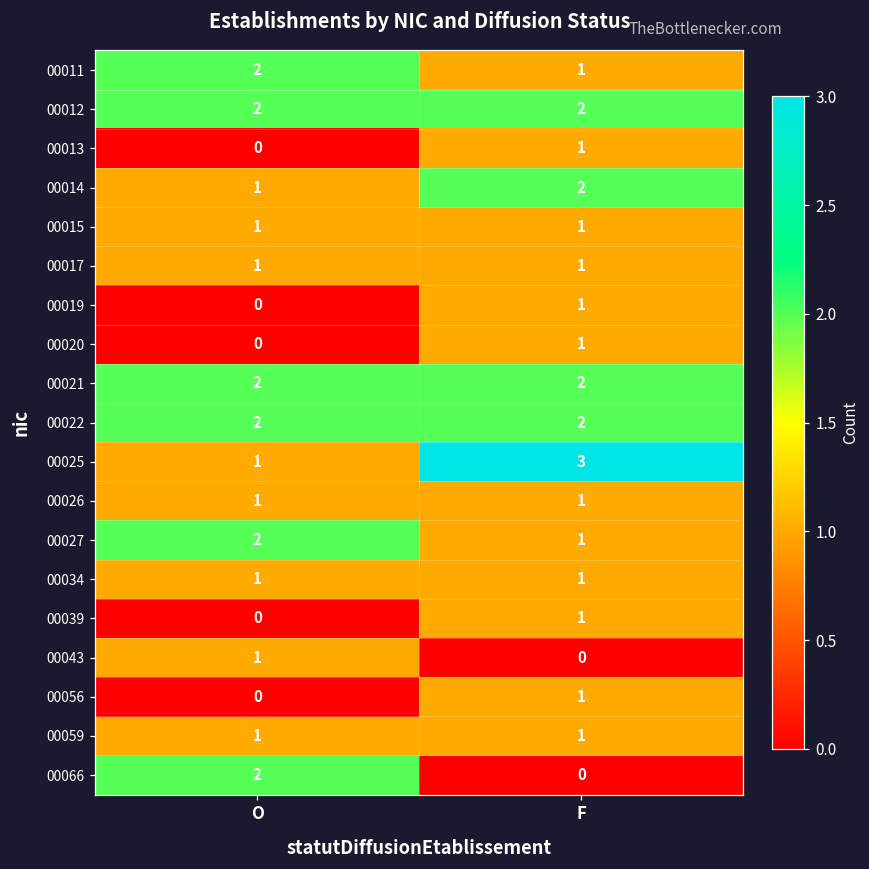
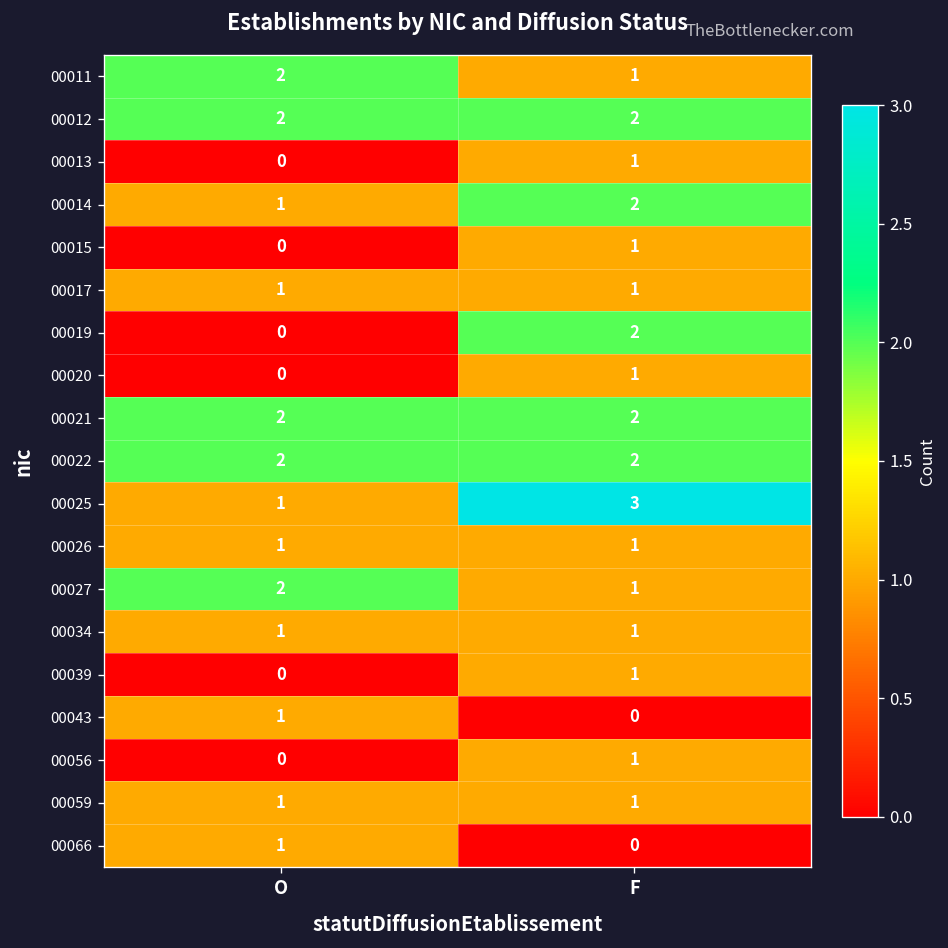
  {
    "00011": {
      "O": 2,
      "F": 1
    },
    "00012": {
      "O": 2,
      "F": 2
    },
    "00013": {
      "O": 0,
      "F": 1
    },
    "00014": {
      "O": 1,
      "F": 2
    },
    "00015": {
-     "O": 1,
+     "O": 0,
      "F": 1
    },
    "00017": {
      "O": 1,
      "F": 1
    },
    "00019": {
      "O": 0,
-     "F": 1
+     "F": 2
    },
    "00020": {
      "O": 0,
      "F": 1
    },
    "00021": {
      "O": 2,
      "F": 2
    },
    "00022": {
      "O": 2,
      "F": 2
    },
    "00025": {
      "O": 1,
      "F": 3
    },
    "00026": {
      "O": 1,
      "F": 1
    },
    "00027": {
      "O": 2,
      "F": 1
    },
    "00034": {
      "O": 1,
      "F": 1
    },
    "00039": {
      "O": 0,
      "F": 1
    },
    "00043": {
      "O": 1,
      "F": 0
    },
    "00056": {
      "O": 0,
      "F": 1
    },
    "00059": {
      "O": 1,
      "F": 1
    },
    "00066": {
-     "O": 2,
+     "O": 1,
      "F": 0
    }
  }
